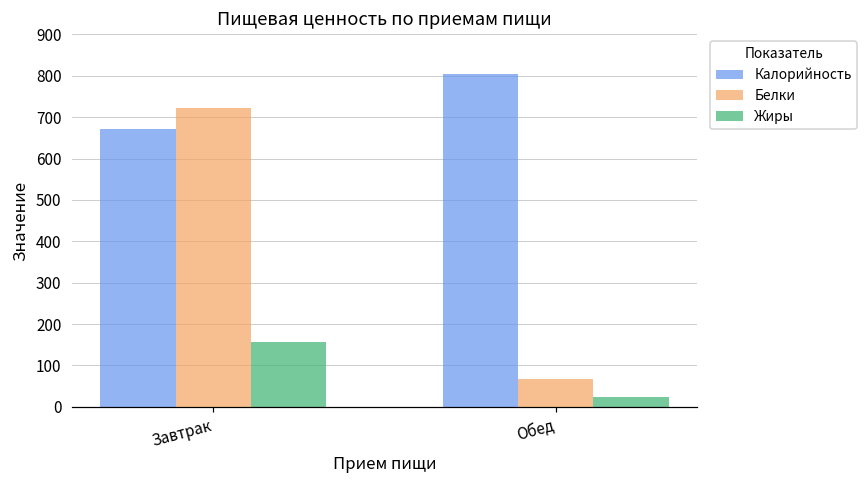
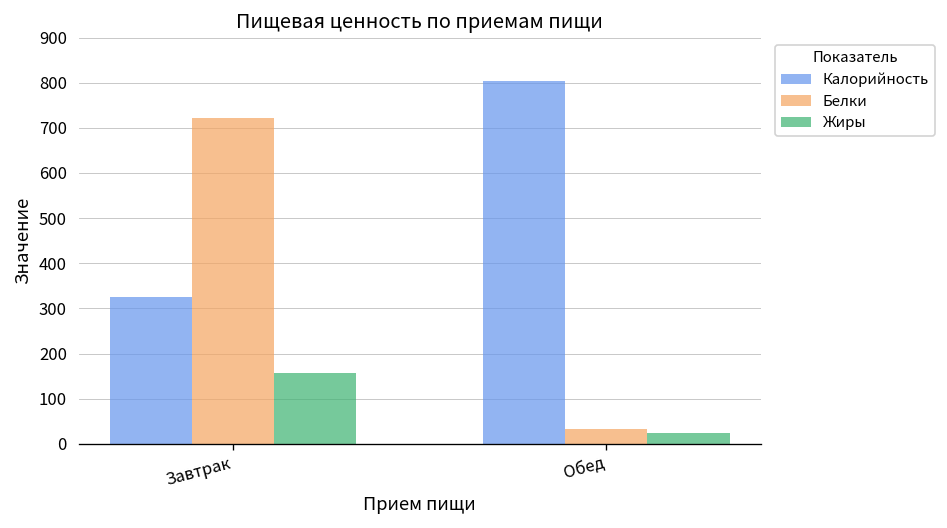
  {
    "Калорийность": {
-     "Завтрак": 670,
+     "Завтрак": 330,
      "Обед": 800
    },
    "Белки": {
      "Завтрак": 720,
-     "Обед": 70
+     "Обед": 30
    },
    "Жиры": {
      "Завтрак": 160,
      "Обед": 20
    }
  }
